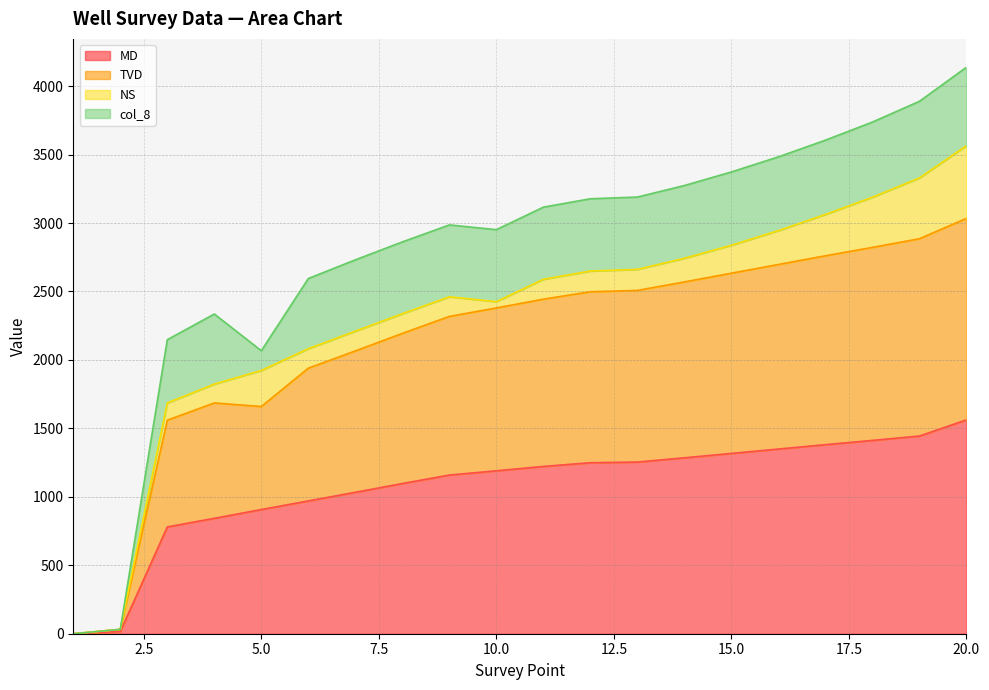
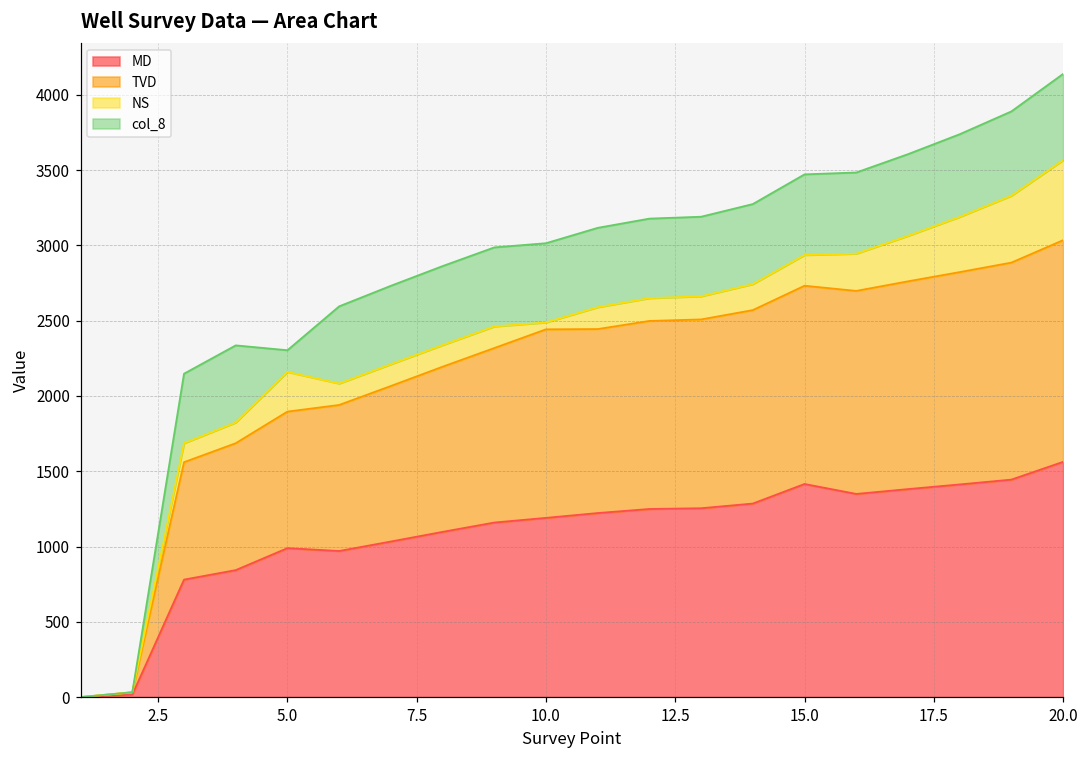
  {
    "MD": {
-     "5.0": 910,
+     "5.0": 990,
      "10.0": 1190,
-     "15.0": 1320,
+     "15.0": 1420,
      "20.0": 1560
    },
    "TVD": {
-     "5.0": 750,
-     "10.0": 1190,
+     "5.0": 910,
+     "10.0": 1250,
      "15.0": 1320,
      "20.0": 1470
    },
    "NS": {
      "5.0": 260,
      "10.0": 50,
      "15.0": 200,
      "20.0": 530
    },
    "col_8": {
      "5.0": 140,
      "10.0": 530,
      "15.0": 540,
      "20.0": 570
    }
  }
